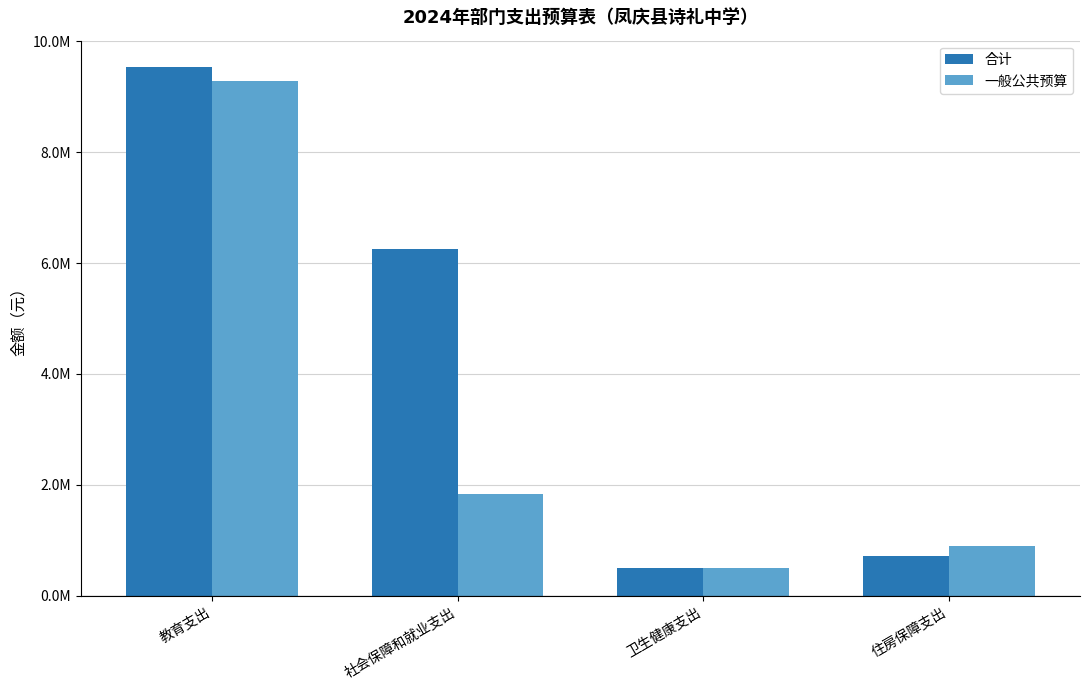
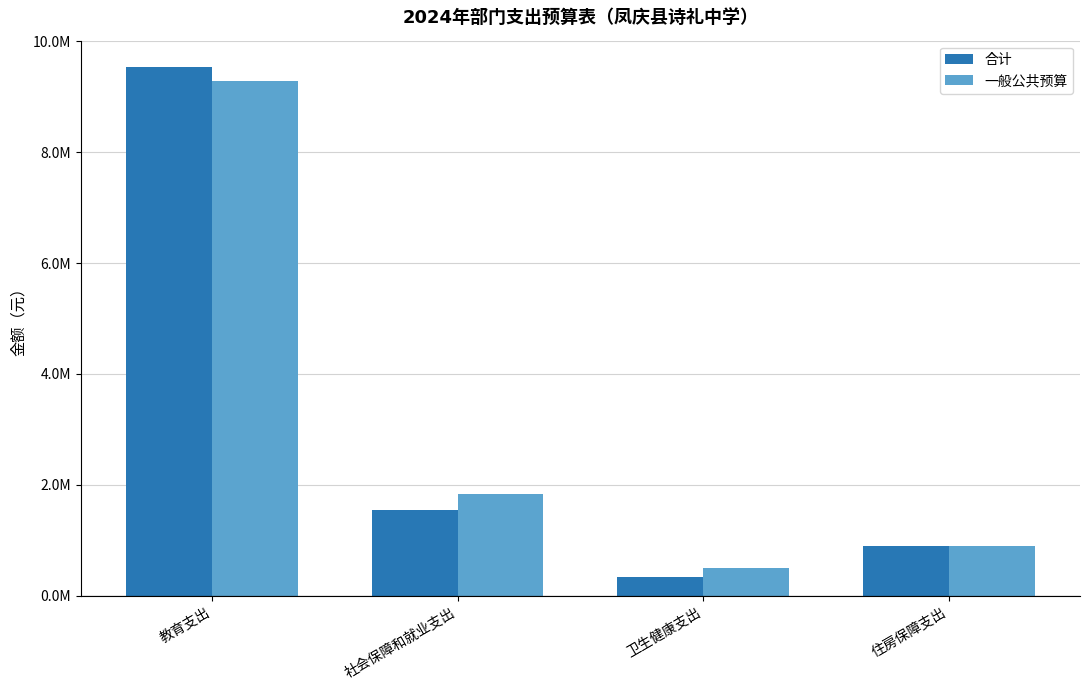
  {
    "合计": {
      "教育支出": 9500000,
-     "社会保障和就业支出": 6300000,
-     "卫生健康支出": 500000,
-     "住房保障支出": 700000
+     "社会保障和就业支出": 1600000,
+     "卫生健康支出": 300000,
+     "住房保障支出": 900000
    },
    "一般公共预算": {
      "教育支出": 9300000,
      "社会保障和就业支出": 1800000,
      "卫生健康支出": 500000,
      "住房保障支出": 900000
    }
  }
